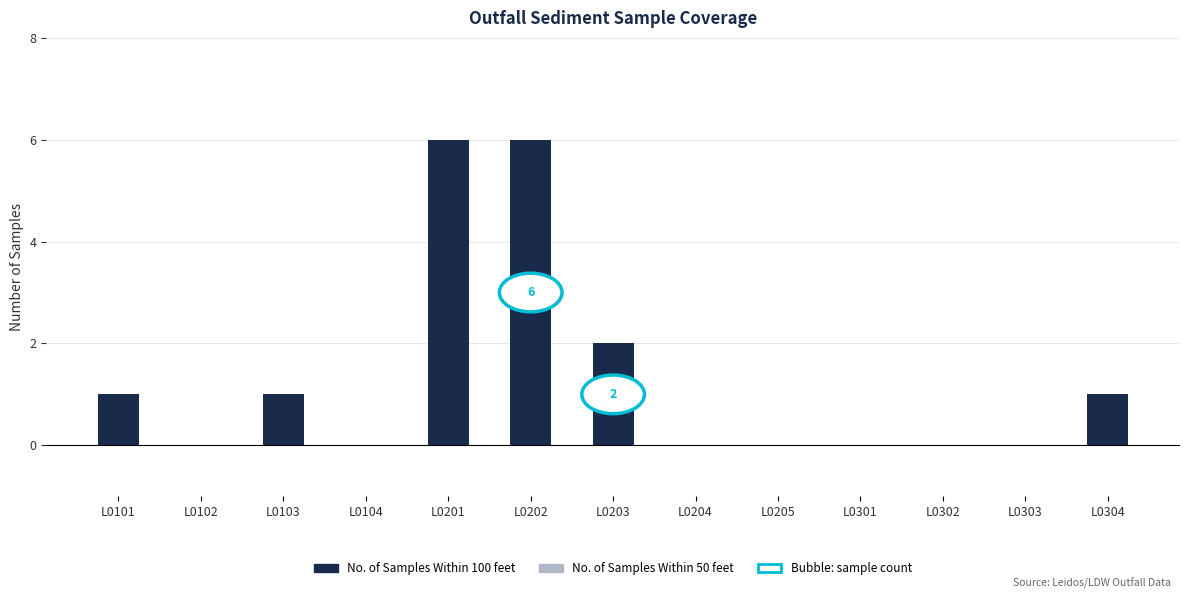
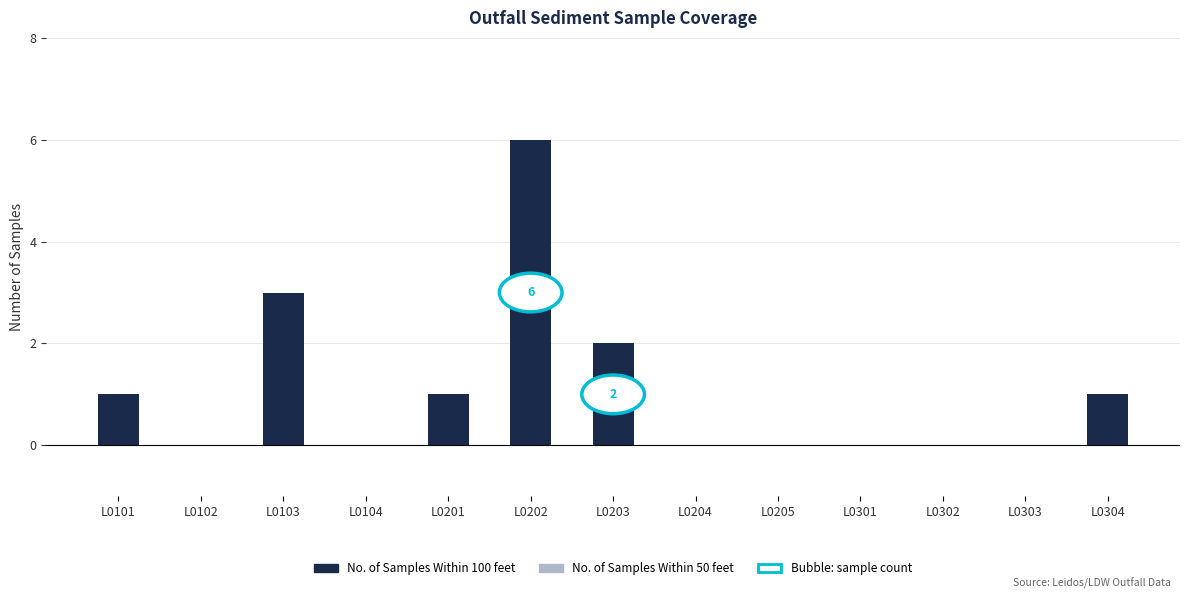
  {
    "No. of Samples Within 100 feet": {
      "L0101": 1,
      "L0102": 0,
-     "L0103": 1,
+     "L0103": 3,
      "L0104": 0,
-     "L0201": 6,
+     "L0201": 1,
      "L0204": 0,
      "L0205": 0,
      "L0301": 0,
      "L0302": 0,
      "L0303": 0,
      "L0304": 1
    },
    "No. of Samples Within 50 feet": {
      "L0101": 0,
      "L0102": 0,
      "L0103": 0,
      "L0104": 0,
      "L0201": 0,
      "L0202": 0,
      "L0203": 0,
      "L0204": 0,
      "L0205": 0,
      "L0301": 0,
      "L0302": 0,
      "L0303": 0,
      "L0304": 0
    }
  }
